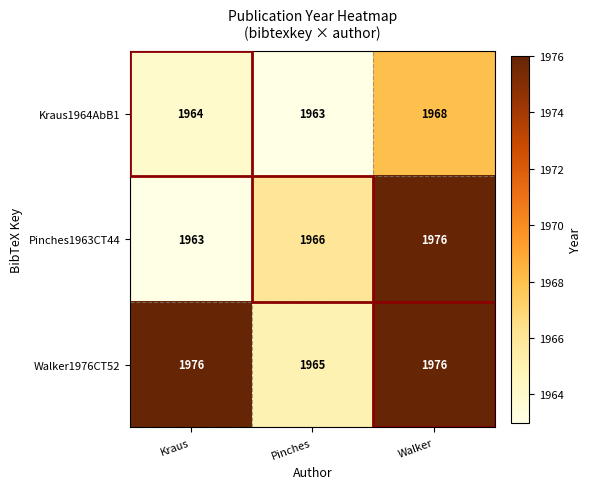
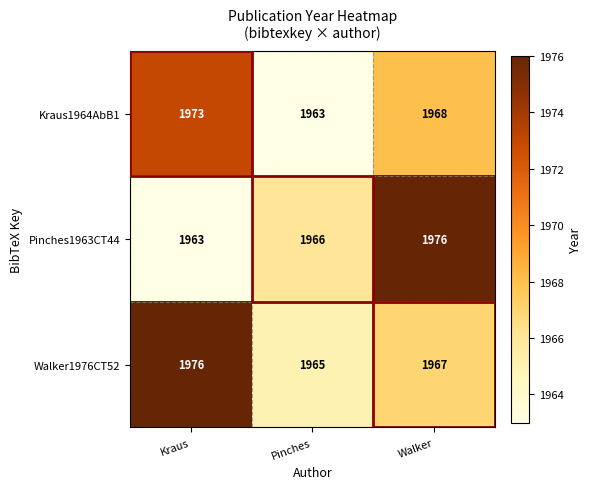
  {
    "Kraus1964AbB1": {
-     "Kraus": 1964,
+     "Kraus": 1973,
      "Pinches": 1963,
      "Walker": 1968
    },
    "Pinches1963CT44": {
      "Kraus": 1963,
      "Pinches": 1966,
      "Walker": 1976
    },
    "Walker1976CT52": {
      "Kraus": 1976,
      "Pinches": 1965,
-     "Walker": 1976
+     "Walker": 1967
    }
  }
